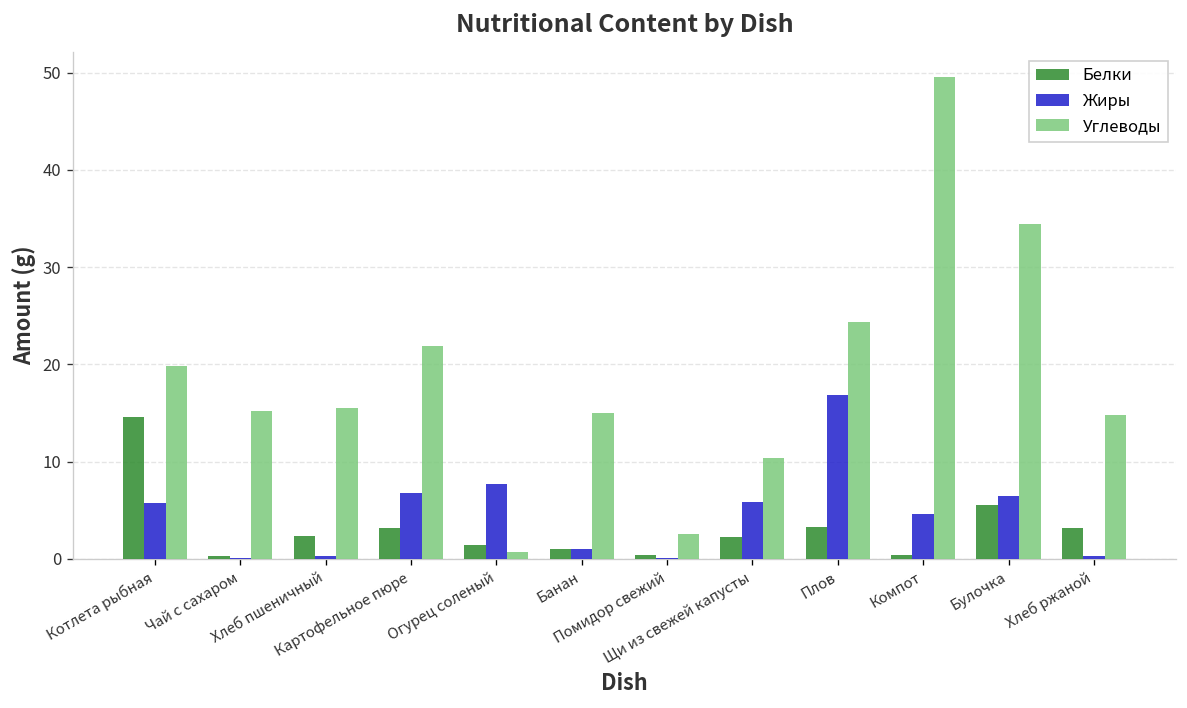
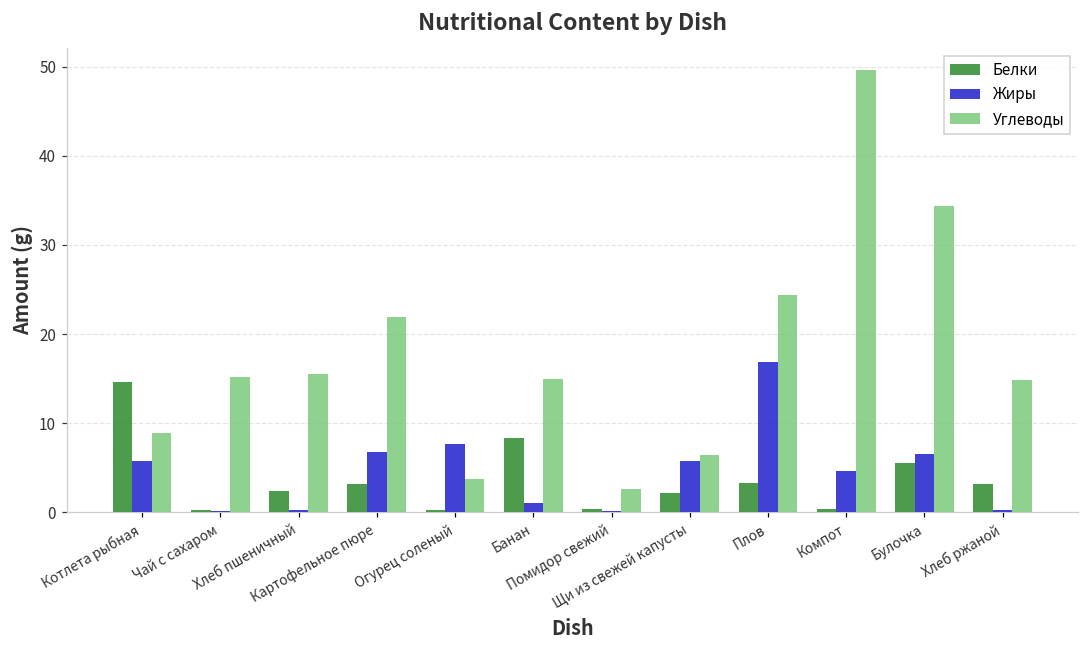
  {
    "Белки": {
      "Котлета рыбная": 15,
      "Хлеб пшеничный": 2,
      "Картофельное пюре": 3,
-     "Огурец соленый": 1,
-     "Банан": 1,
+     "Огурец соленый": 0,
+     "Банан": 8,
      "Помидор свежий": 0,
      "Щи из свежей капусты": 2,
      "Плов": 3,
      "Компот": 0,
      "Булочка": 6,
      "Хлеб ржаной": 3
    },
    "Жиры": {
      "Котлета рыбная": 6,
      "Картофельное пюре": 7,
      "Огурец соленый": 8,
      "Банан": 1,
      "Щи из свежей капусты": 6,
      "Плов": 17,
      "Компот": 5,
      "Булочка": 7
    },
    "Углеводы": {
-     "Котлета рыбная": 20,
+     "Котлета рыбная": 9,
      "Чай с сахаром": 15,
      "Хлеб пшеничный": 16,
      "Картофельное пюре": 22,
-     "Огурец соленый": 1,
+     "Огурец соленый": 4,
      "Банан": 15,
      "Помидор свежий": 3,
-     "Щи из свежей капусты": 10,
+     "Щи из свежей капусты": 6,
      "Плов": 24,
      "Компот": 50,
      "Булочка": 34,
      "Хлеб ржаной": 15
    }
  }
